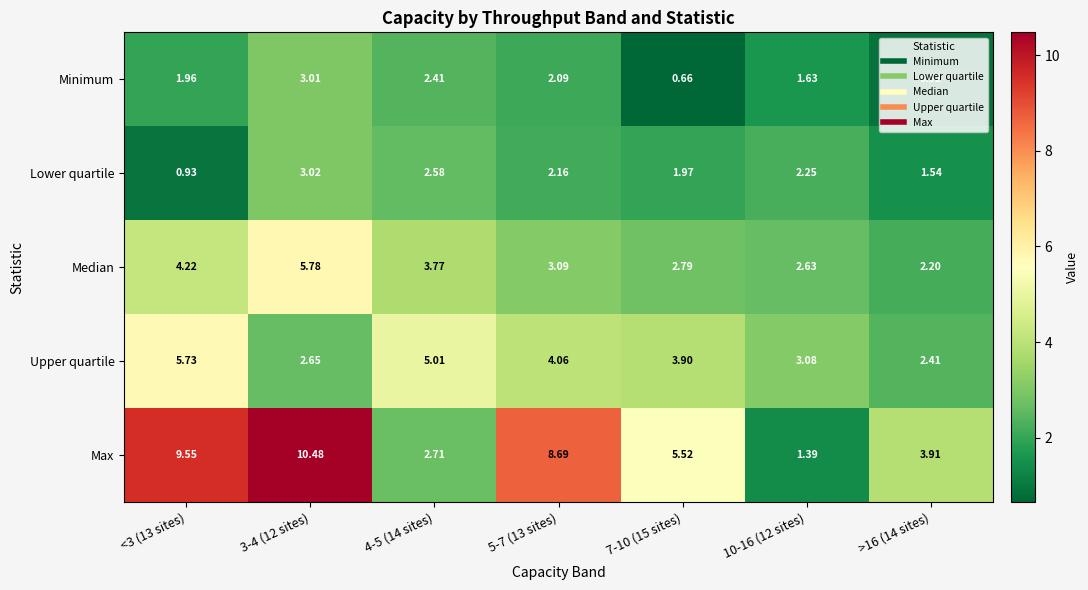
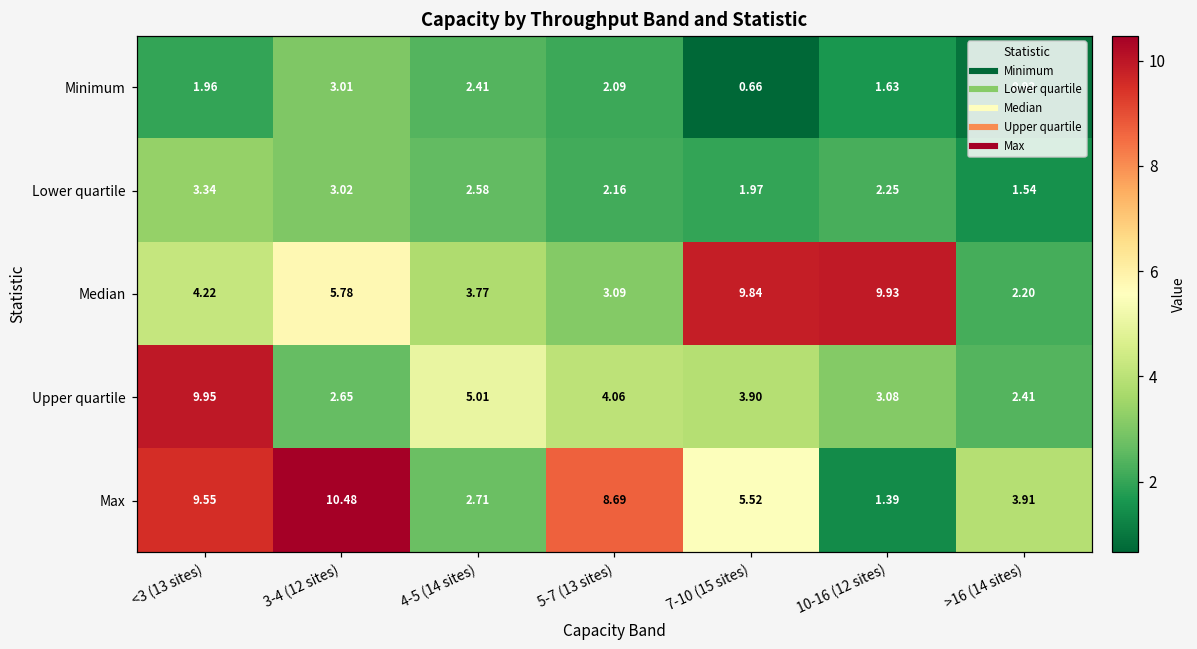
  {
    "Minimum": {
      "<3 (13 sites)": 1.96,
      "3-4 (12 sites)": 3.01,
      "4-5 (14 sites)": 2.41,
      "5-7 (13 sites)": 2.09,
      "7-10 (15 sites)": 0.66,
      "10-16 (12 sites)": 1.63
    },
    "Lower quartile": {
-     "<3 (13 sites)": 0.93,
+     "<3 (13 sites)": 3.34,
      "3-4 (12 sites)": 3.02,
      "4-5 (14 sites)": 2.58,
      "5-7 (13 sites)": 2.16,
      "7-10 (15 sites)": 1.97,
      "10-16 (12 sites)": 2.25,
      ">16 (14 sites)": 1.54
    },
    "Median": {
      "<3 (13 sites)": 4.22,
      "3-4 (12 sites)": 5.78,
      "4-5 (14 sites)": 3.77,
      "5-7 (13 sites)": 3.09,
-     "7-10 (15 sites)": 2.79,
-     "10-16 (12 sites)": 2.63,
+     "7-10 (15 sites)": 9.84,
+     "10-16 (12 sites)": 9.93,
      ">16 (14 sites)": 2.20
    },
    "Upper quartile": {
-     "<3 (13 sites)": 5.73,
+     "<3 (13 sites)": 9.95,
      "3-4 (12 sites)": 2.65,
      "4-5 (14 sites)": 5.01,
      "5-7 (13 sites)": 4.06,
      "7-10 (15 sites)": 3.90,
      "10-16 (12 sites)": 3.08,
      ">16 (14 sites)": 2.41
    },
    "Max": {
      "<3 (13 sites)": 9.55,
      "3-4 (12 sites)": 10.48,
      "4-5 (14 sites)": 2.71,
      "5-7 (13 sites)": 8.69,
      "7-10 (15 sites)": 5.52,
      "10-16 (12 sites)": 1.39,
      ">16 (14 sites)": 3.91
    }
  }
